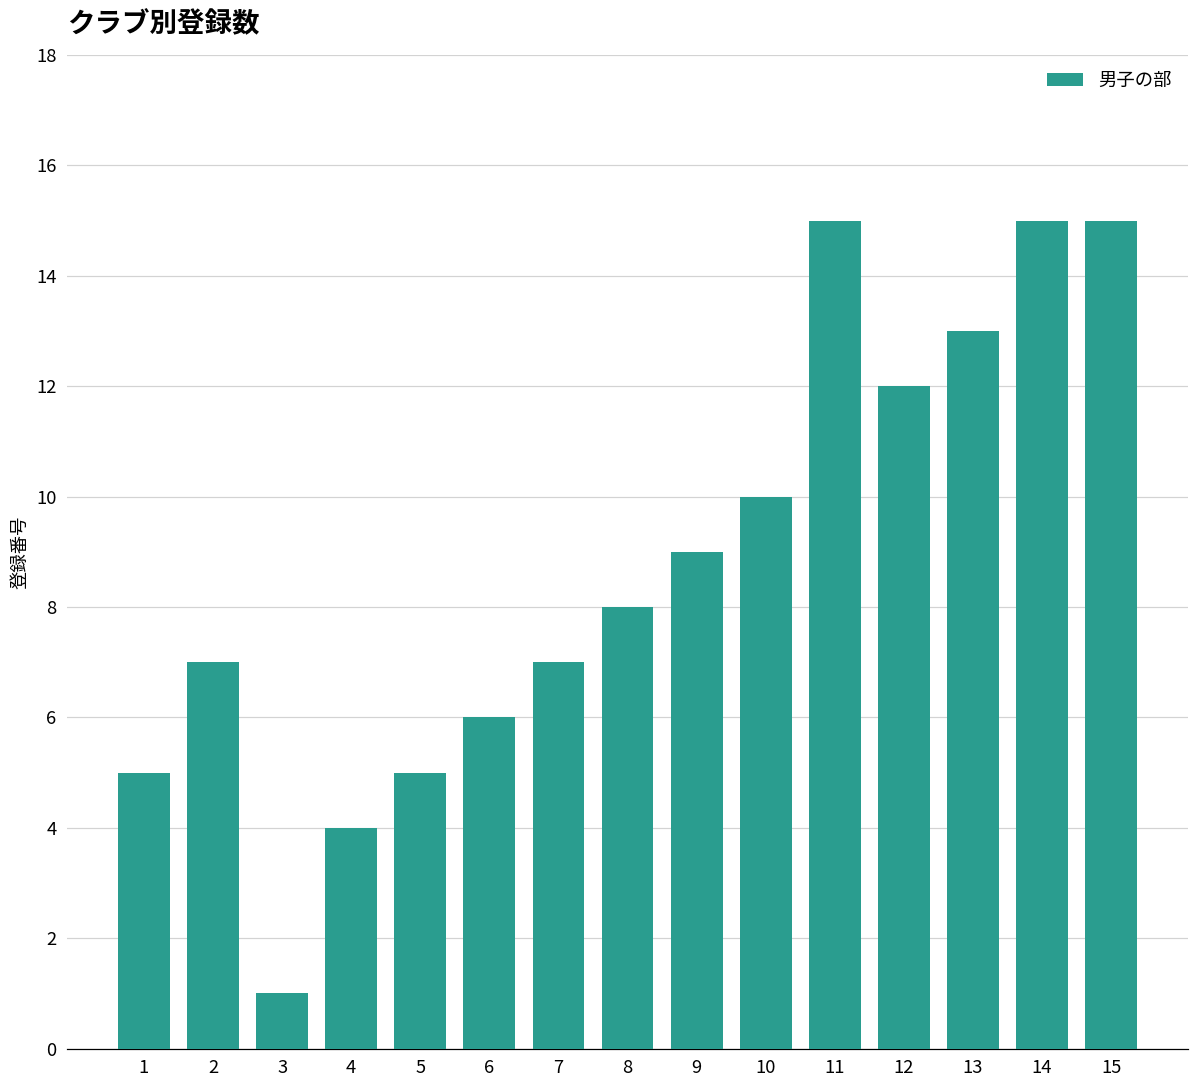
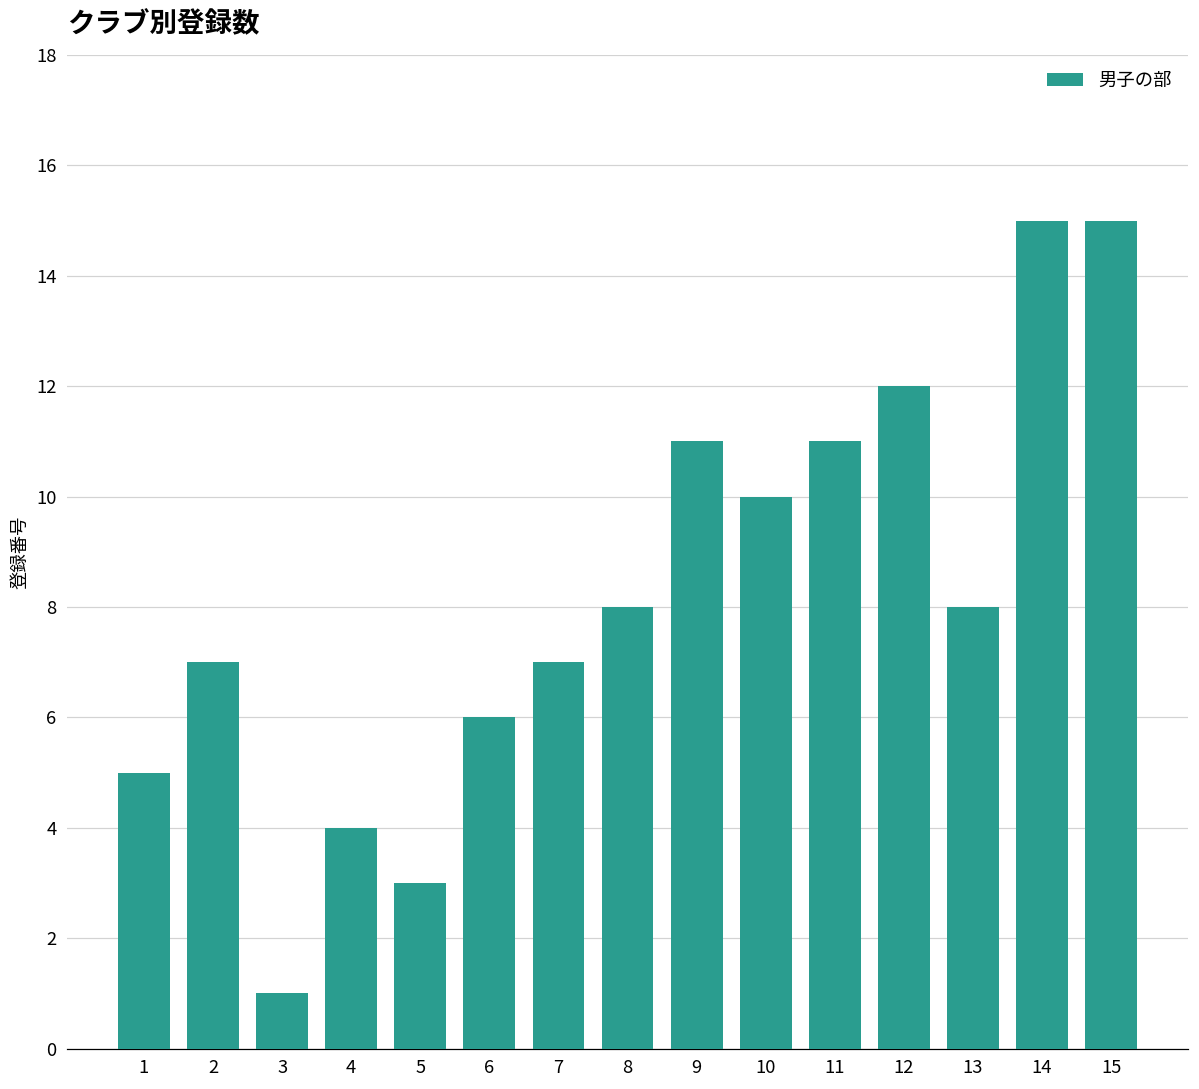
  {
    "1": 5,
    "2": 7,
    "3": 1,
    "4": 4,
-   "5": 5,
+   "5": 3,
    "6": 6,
    "7": 7,
    "8": 8,
-   "9": 9,
+   "9": 11,
    "10": 10,
-   "11": 15,
+   "11": 11,
    "12": 12,
-   "13": 13,
+   "13": 8,
    "14": 15,
    "15": 15
  }
